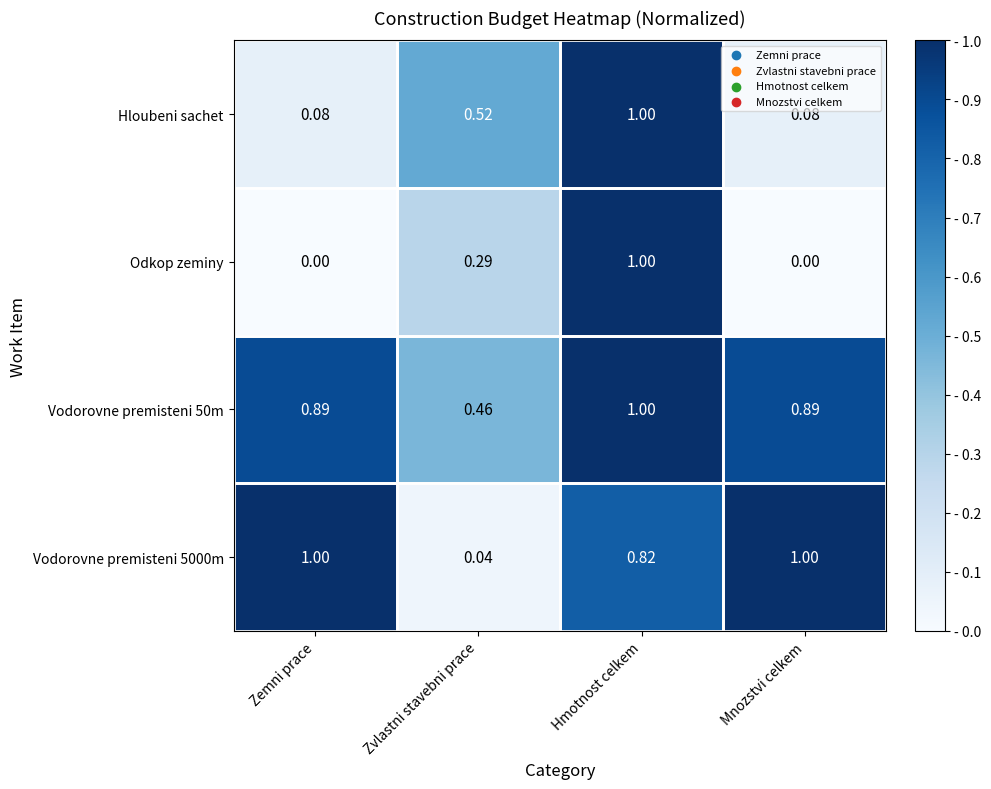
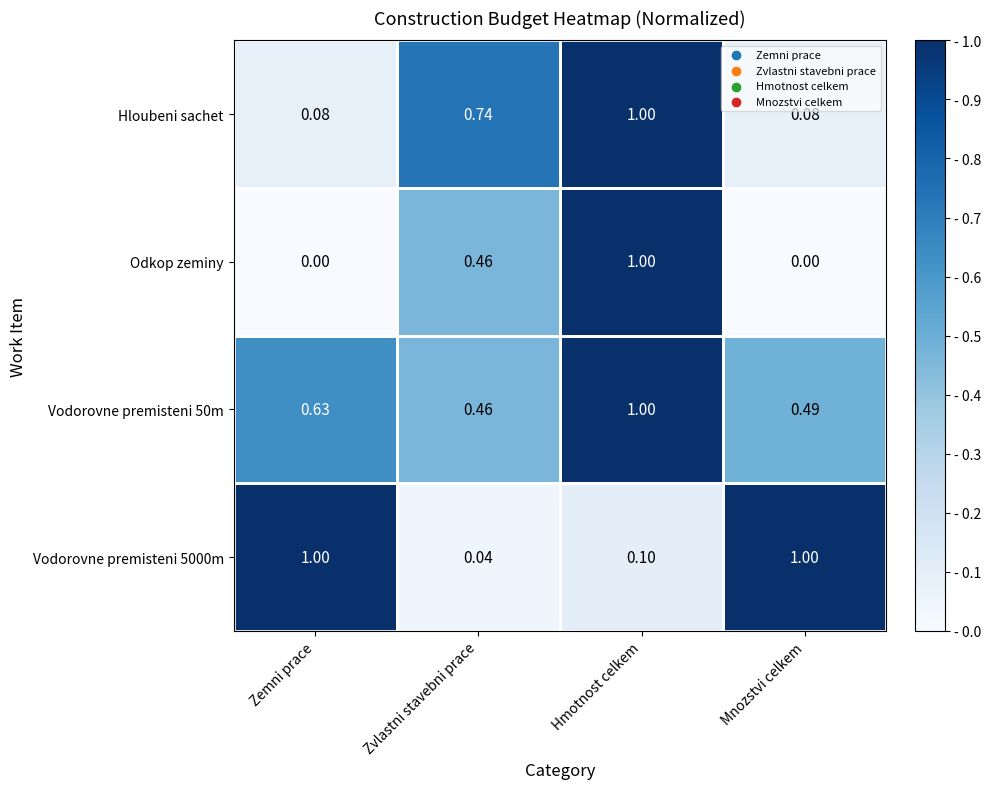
  {
    "Hloubeni sachet": {
      "Zemni prace": 0.08,
-     "Zvlastni stavebni prace": 0.52,
+     "Zvlastni stavebni prace": 0.74,
      "Hmotnost celkem": 1.00
    },
    "Odkop zeminy": {
      "Zemni prace": 0.00,
-     "Zvlastni stavebni prace": 0.29,
+     "Zvlastni stavebni prace": 0.46,
      "Hmotnost celkem": 1.00,
      "Mnozstvi celkem": 0.00
    },
    "Vodorovne premisteni 50m": {
-     "Zemni prace": 0.89,
+     "Zemni prace": 0.63,
      "Zvlastni stavebni prace": 0.46,
      "Hmotnost celkem": 1.00,
-     "Mnozstvi celkem": 0.89
+     "Mnozstvi celkem": 0.49
    },
    "Vodorovne premisteni 5000m": {
      "Zemni prace": 1.00,
      "Zvlastni stavebni prace": 0.04,
-     "Hmotnost celkem": 0.82,
+     "Hmotnost celkem": 0.10,
      "Mnozstvi celkem": 1.00
    }
  }
